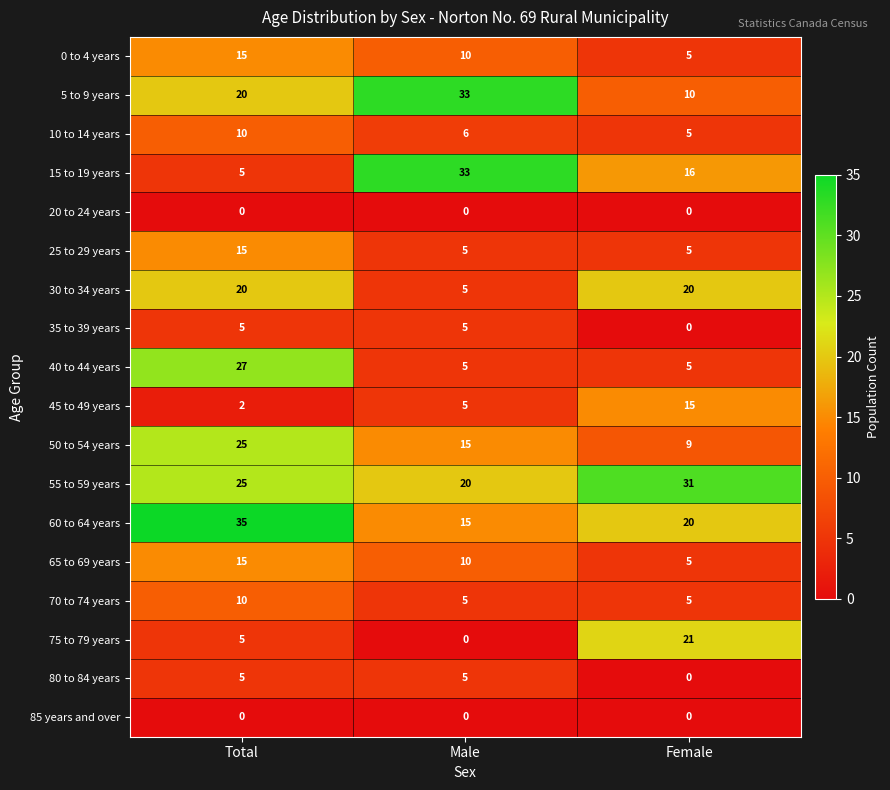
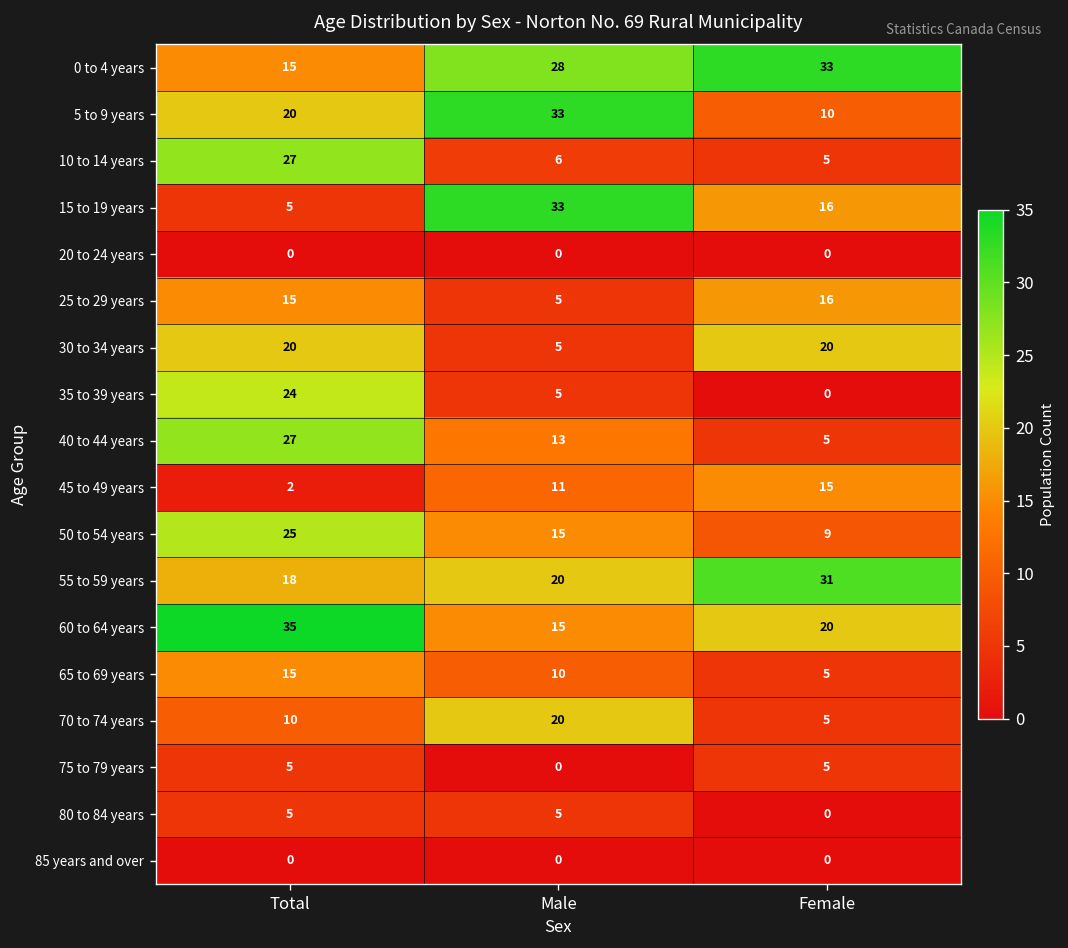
  {
    "0 to 4 years": {
      "Total": 15,
-     "Male": 10,
-     "Female": 5
+     "Male": 28,
+     "Female": 33
    },
    "5 to 9 years": {
      "Total": 20,
      "Male": 33,
      "Female": 10
    },
    "10 to 14 years": {
-     "Total": 10,
+     "Total": 27,
      "Male": 6,
      "Female": 5
    },
    "15 to 19 years": {
      "Total": 5,
      "Male": 33,
      "Female": 16
    },
    "20 to 24 years": {
      "Total": 0,
      "Male": 0,
      "Female": 0
    },
    "25 to 29 years": {
      "Total": 15,
      "Male": 5,
-     "Female": 5
+     "Female": 16
    },
    "30 to 34 years": {
      "Total": 20,
      "Male": 5,
      "Female": 20
    },
    "35 to 39 years": {
-     "Total": 5,
+     "Total": 24,
      "Male": 5,
      "Female": 0
    },
    "40 to 44 years": {
      "Total": 27,
-     "Male": 5,
+     "Male": 13,
      "Female": 5
    },
    "45 to 49 years": {
      "Total": 2,
-     "Male": 5,
+     "Male": 11,
      "Female": 15
    },
    "50 to 54 years": {
      "Total": 25,
      "Male": 15,
      "Female": 9
    },
    "55 to 59 years": {
-     "Total": 25,
+     "Total": 18,
      "Male": 20,
      "Female": 31
    },
    "60 to 64 years": {
      "Total": 35,
      "Male": 15,
      "Female": 20
    },
    "65 to 69 years": {
      "Total": 15,
      "Male": 10,
      "Female": 5
    },
    "70 to 74 years": {
      "Total": 10,
-     "Male": 5,
+     "Male": 20,
      "Female": 5
    },
    "75 to 79 years": {
      "Total": 5,
      "Male": 0,
-     "Female": 21
+     "Female": 5
    },
    "80 to 84 years": {
      "Total": 5,
      "Male": 5,
      "Female": 0
    },
    "85 years and over": {
      "Total": 0,
      "Male": 0,
      "Female": 0
    }
  }
